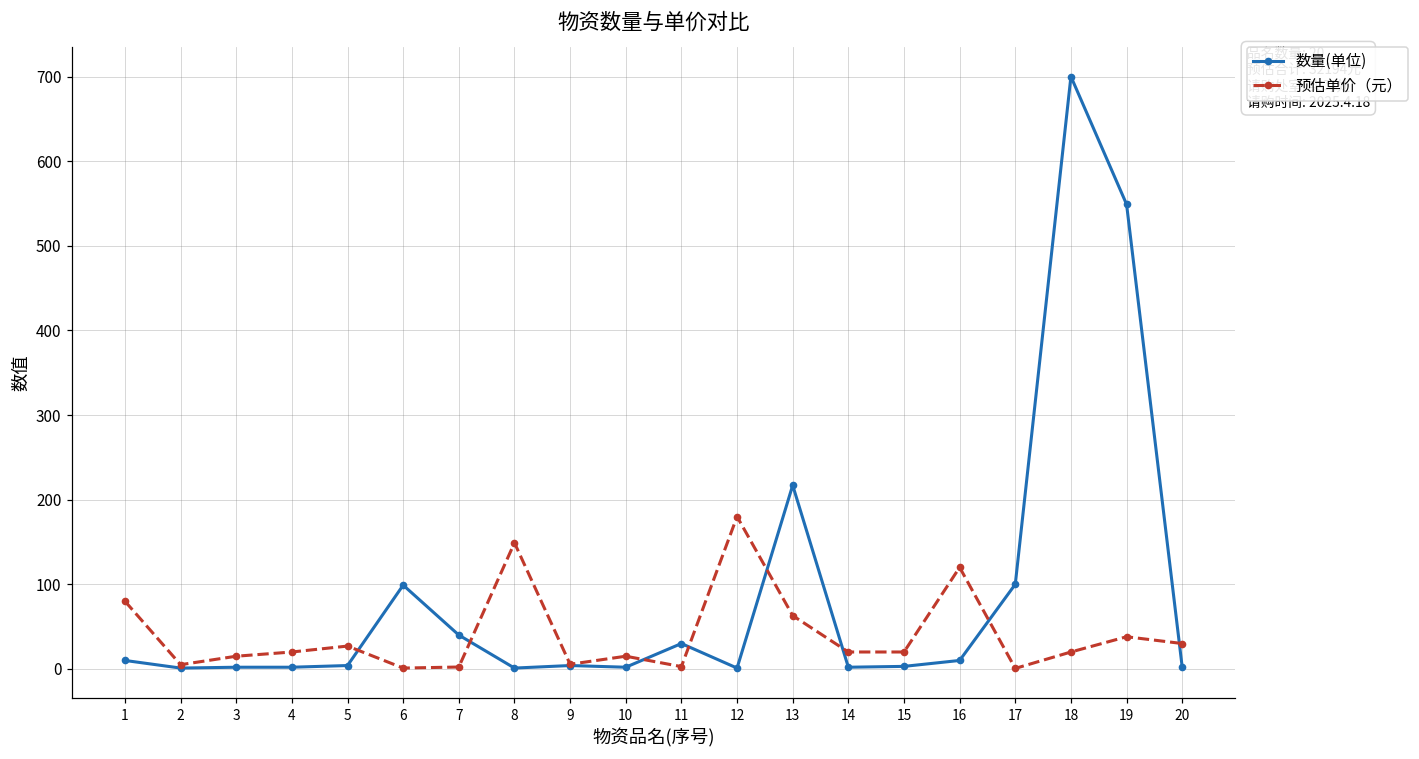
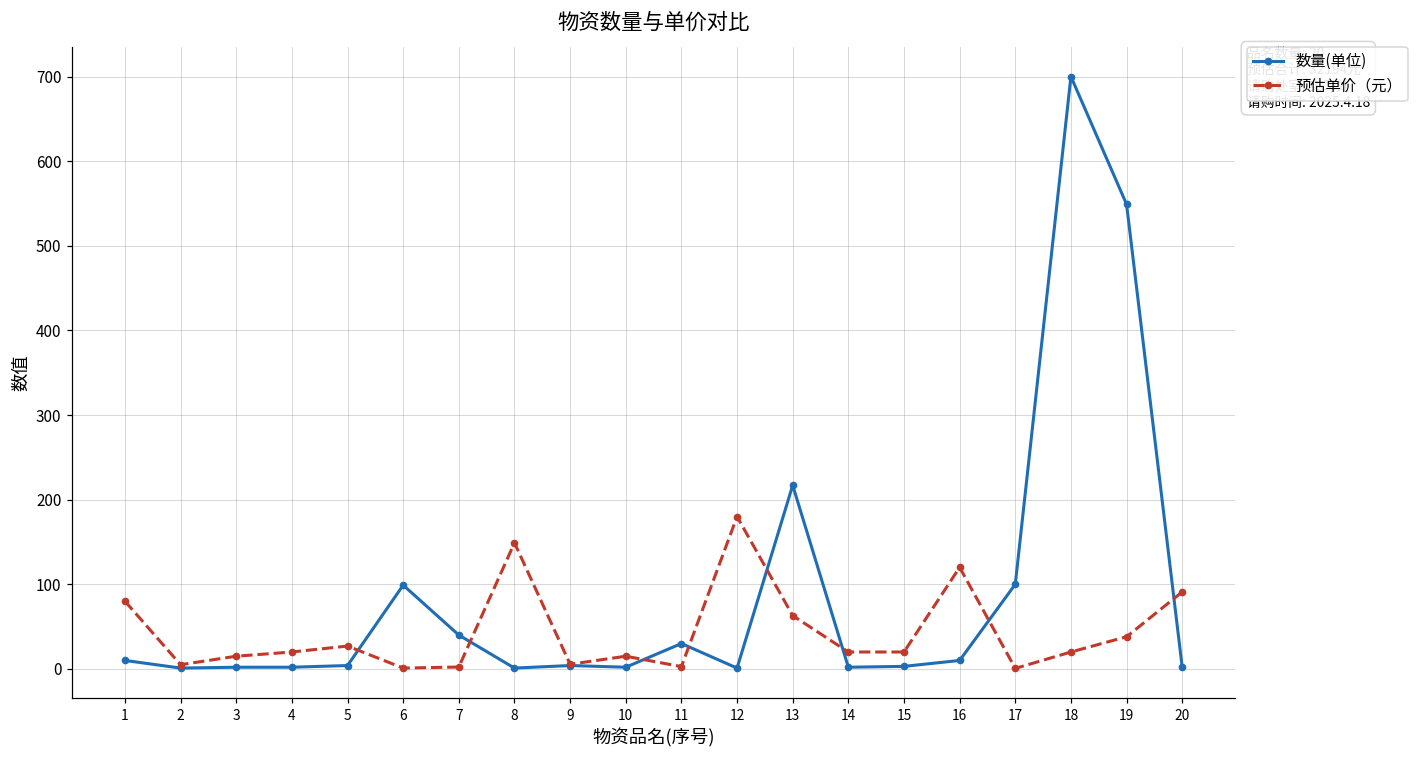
  {
    "数量(单位)": {
      "1": 10,
      "2": 0,
      "3": 0,
      "4": 0,
      "5": 0,
      "6": 100,
      "7": 40,
      "8": 0,
      "10": 0,
      "11": 30,
      "12": 0,
      "13": 220,
      "14": 0,
      "15": 0,
      "16": 10,
      "17": 100,
      "18": 700,
      "19": 550,
      "20": 0
    },
    "预估单价（元）": {
      "1": 80,
      "2": 10,
      "3": 20,
      "4": 20,
      "5": 30,
      "6": 0,
      "7": 0,
      "8": 150,
      "10": 20,
      "11": 0,
      "12": 180,
      "13": 60,
      "14": 20,
      "15": 20,
      "16": 120,
      "17": 0,
      "18": 20,
      "19": 40,
-     "20": 30
+     "20": 90
    }
  }
